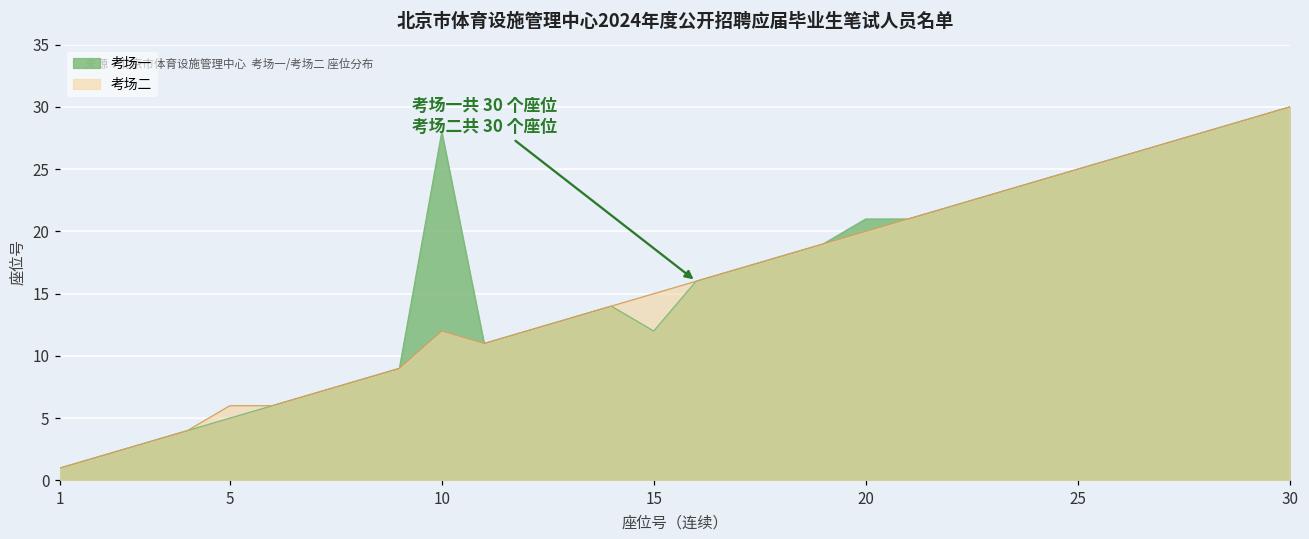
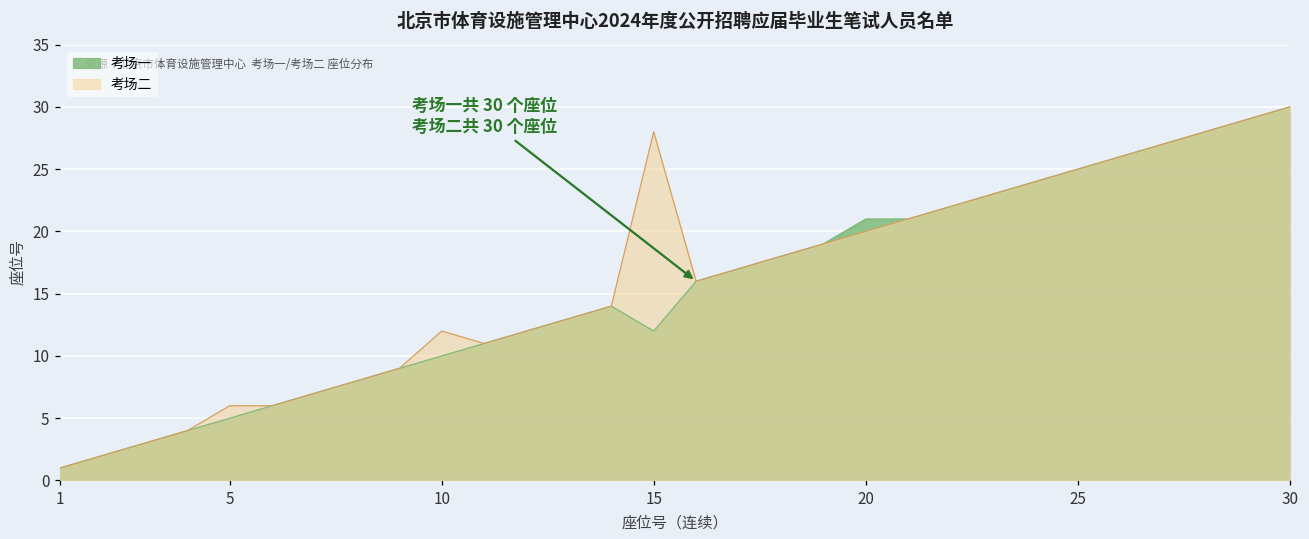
  {
    "考场一": {
      "5": 5,
-     "10": 28,
+     "10": 10,
      "15": 12,
      "20": 21
    },
    "考场二": {
      "5": 6,
      "10": 12,
-     "15": 15,
+     "15": 28,
      "20": 20
    }
  }
